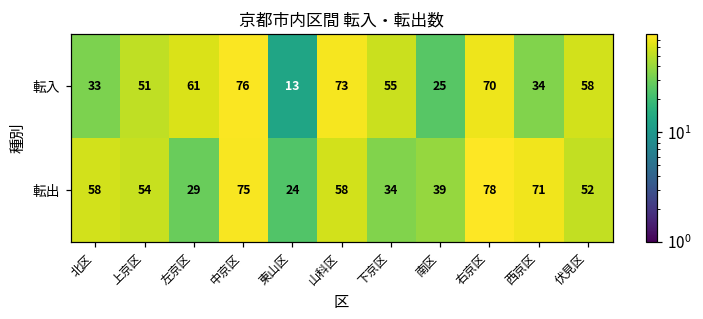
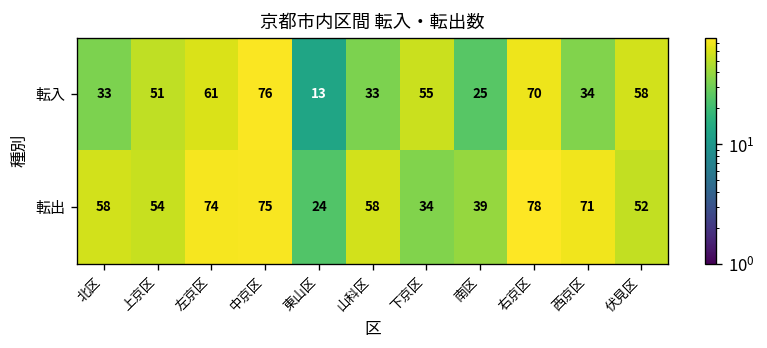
  {
    "転入": {
      "北区": 33,
      "上京区": 51,
      "左京区": 61,
      "中京区": 76,
      "東山区": 13,
-     "山科区": 73,
+     "山科区": 33,
      "下京区": 55,
      "南区": 25,
      "右京区": 70,
      "西京区": 34,
      "伏見区": 58
    },
    "転出": {
      "北区": 58,
      "上京区": 54,
-     "左京区": 29,
+     "左京区": 74,
      "中京区": 75,
      "東山区": 24,
      "山科区": 58,
      "下京区": 34,
      "南区": 39,
      "右京区": 78,
      "西京区": 71,
      "伏見区": 52
    }
  }
